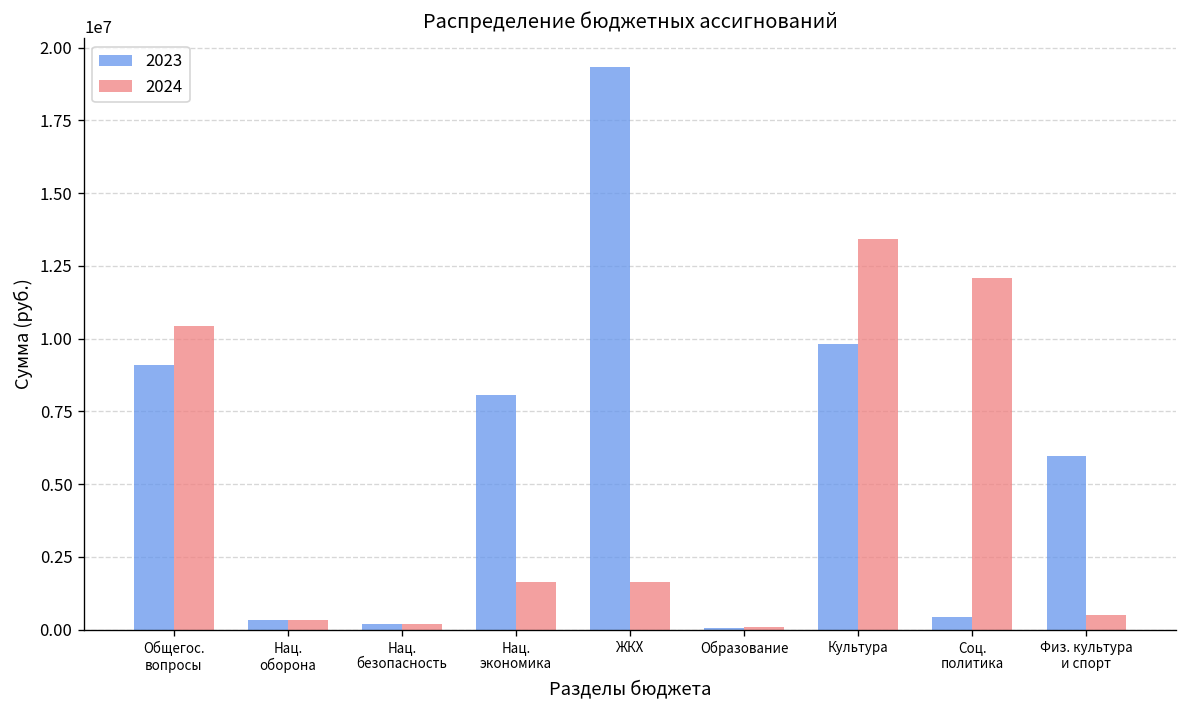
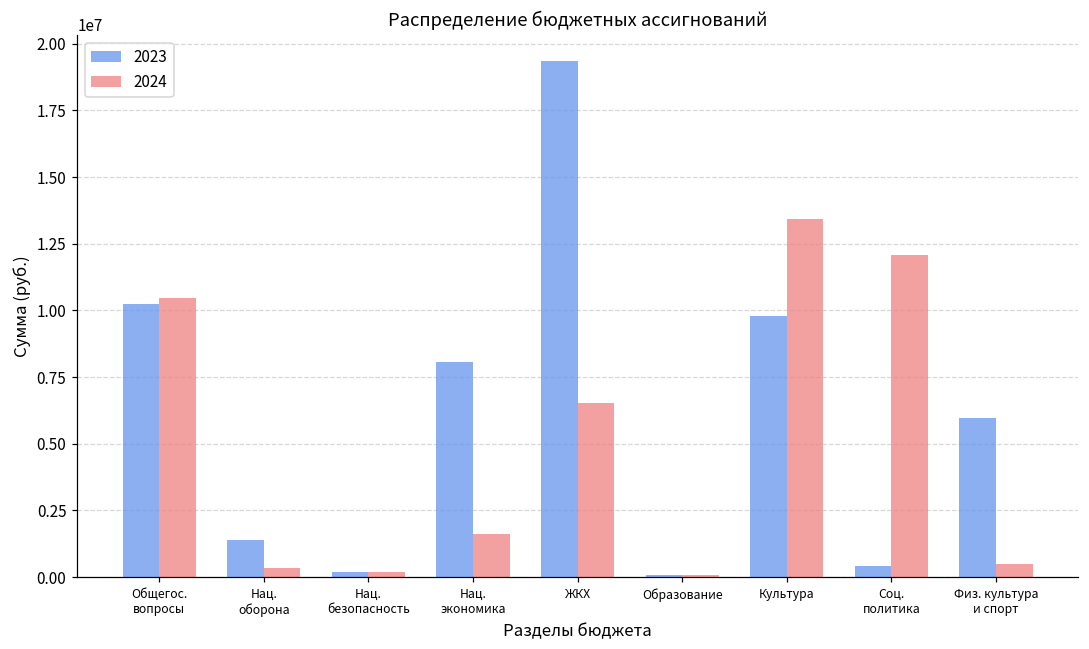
  {
    "2023": {
-     "Общегос. вопросы": 9100000,
-     "Нац. оборона": 300000,
+     "Общегос. вопросы": 10200000,
+     "Нац. оборона": 1400000,
      "Нац. безопасность": 200000,
      "Нац. экономика": 8100000,
      "ЖКХ": 19300000,
      "Культура": 9800000,
      "Соц. политика": 400000,
      "Физ. культура и спорт": 6000000
    },
    "2024": {
      "Общегос. вопросы": 10400000,
      "Нац. оборона": 300000,
      "Нац. безопасность": 200000,
      "Нац. экономика": 1600000,
-     "ЖКХ": 1600000,
+     "ЖКХ": 6500000,
      "Культура": 13400000,
      "Соц. политика": 12100000,
      "Физ. культура и спорт": 500000
    }
  }
